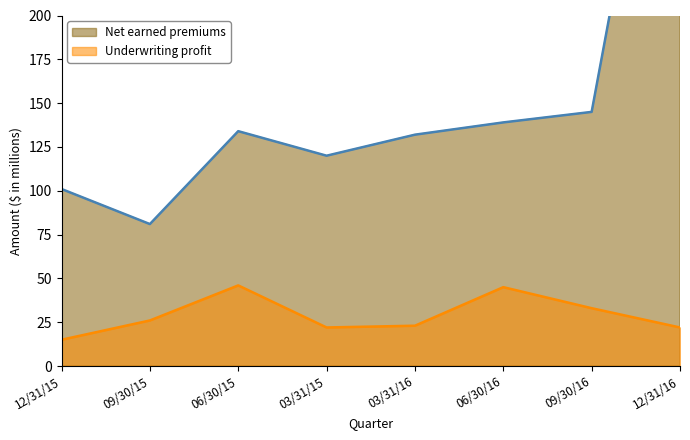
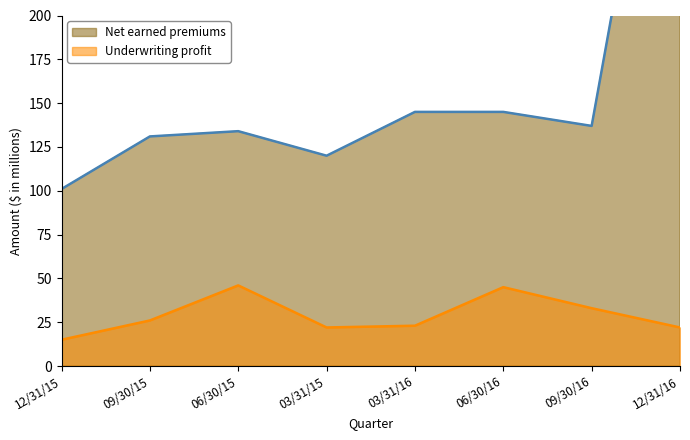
  {
    "Net earned premiums": {
      "12/31/15": 101,
-     "09/30/15": 81,
+     "09/30/15": 131,
      "06/30/15": 134,
      "03/31/15": 120,
-     "03/31/16": 132,
-     "06/30/16": 139,
-     "09/30/16": 145
+     "03/31/16": 145,
+     "06/30/16": 145,
+     "09/30/16": 137
    },
    "Underwriting profit": {
      "12/31/15": 15,
      "09/30/15": 26,
      "06/30/15": 46,
      "03/31/15": 22,
      "03/31/16": 23,
      "06/30/16": 45,
      "09/30/16": 33,
      "12/31/16": 22
    }
  }
